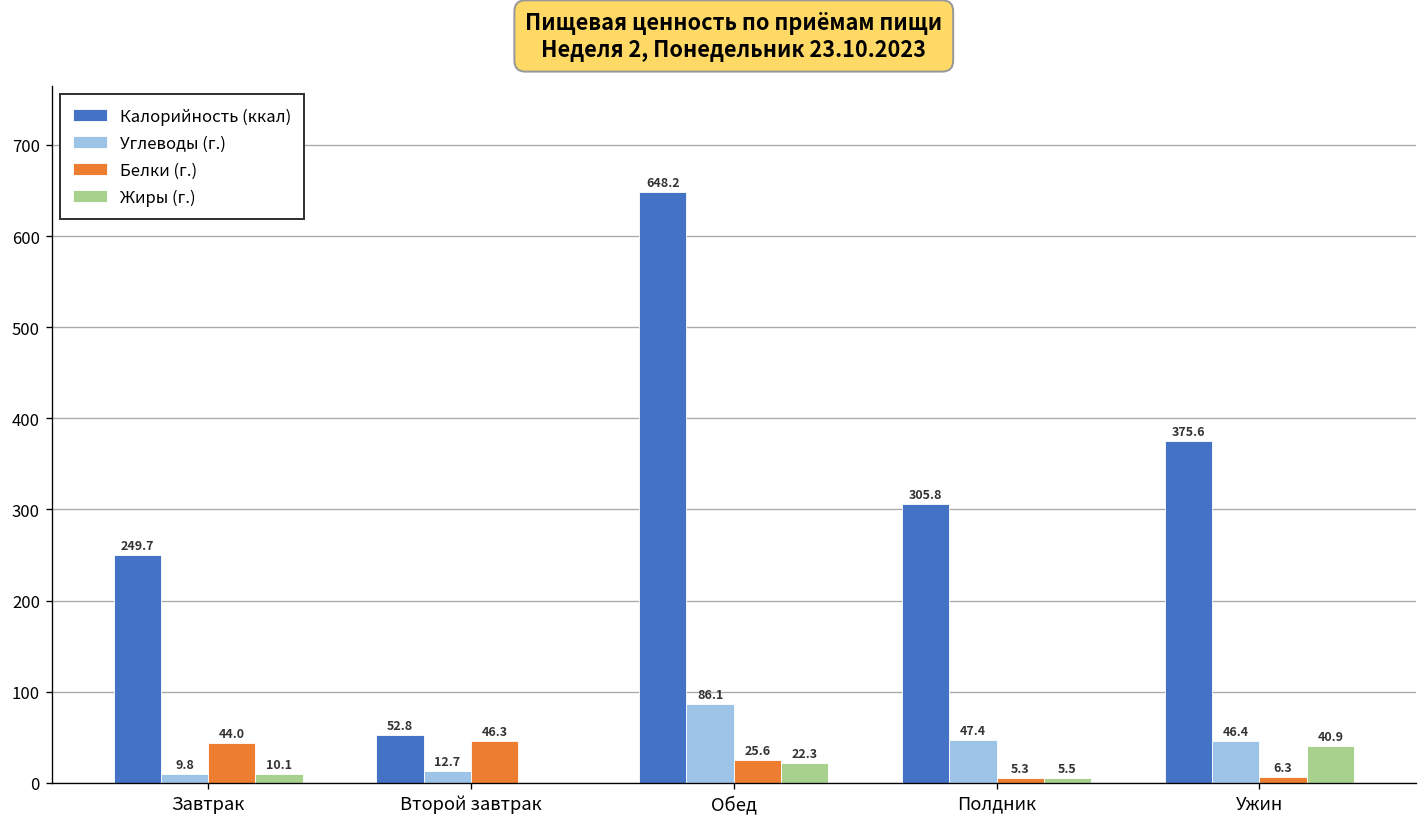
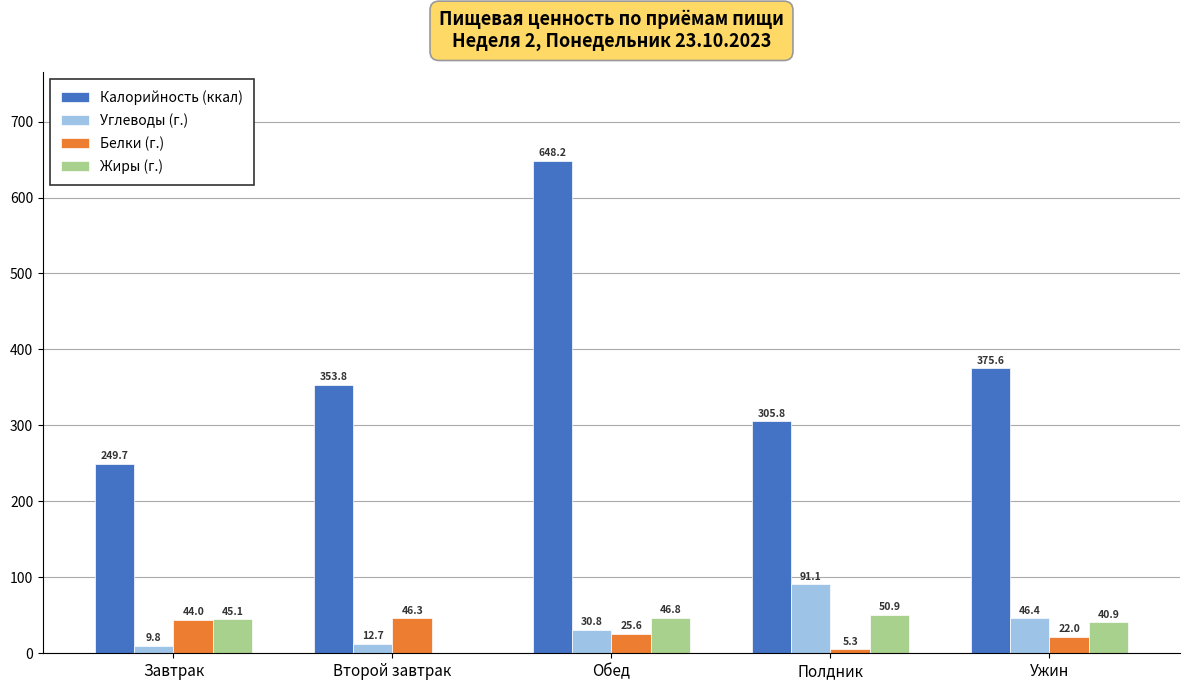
  {
    "Калорийность (ккал)": {
      "Завтрак": 249.7,
-     "Второй завтрак": 52.8,
+     "Второй завтрак": 353.8,
      "Обед": 648.2,
      "Полдник": 305.8,
      "Ужин": 375.6
    },
    "Углеводы (г.)": {
      "Завтрак": 9.8,
      "Второй завтрак": 12.7,
-     "Обед": 86.1,
-     "Полдник": 47.4,
+     "Обед": 30.8,
+     "Полдник": 91.1,
      "Ужин": 46.4
    },
    "Белки (г.)": {
      "Завтрак": 44.0,
      "Второй завтрак": 46.3,
      "Обед": 25.6,
      "Полдник": 5.3,
-     "Ужин": 6.3
+     "Ужин": 22.0
    },
    "Жиры (г.)": {
-     "Завтрак": 10.1,
-     "Обед": 22.3,
-     "Полдник": 5.5,
+     "Завтрак": 45.1,
+     "Обед": 46.8,
+     "Полдник": 50.9,
      "Ужин": 40.9
    }
  }
